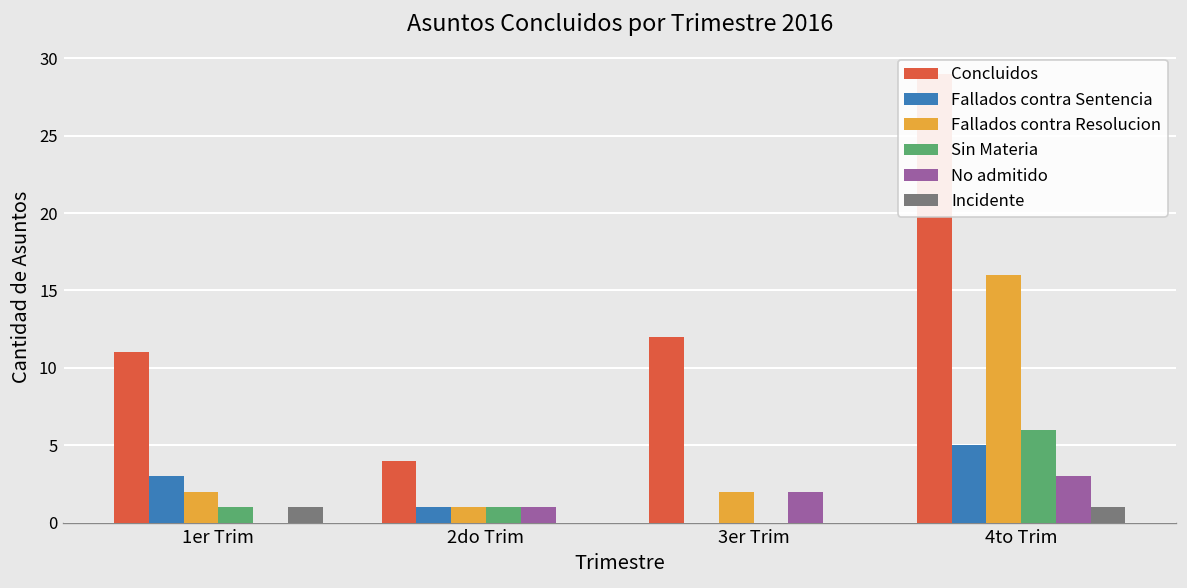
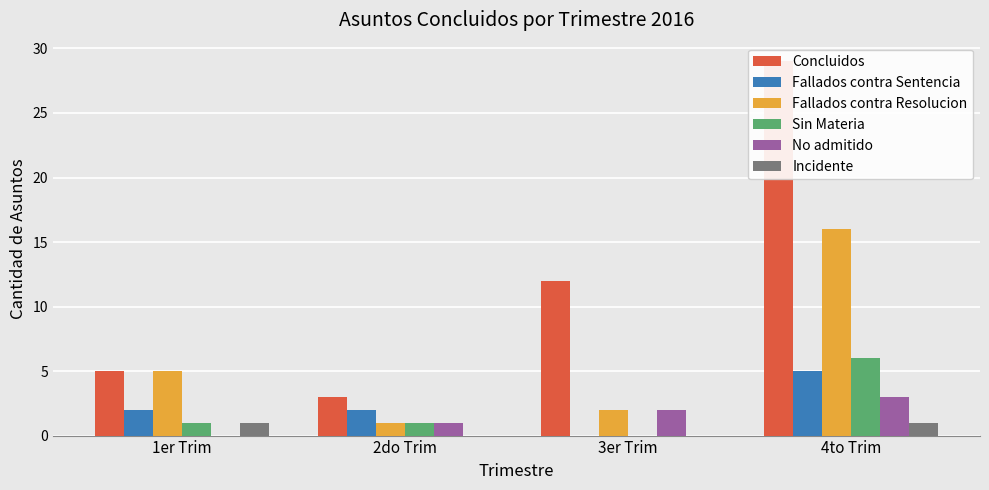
  {
    "Concluidos": {
-     "1er Trim": 11,
-     "2do Trim": 4,
+     "1er Trim": 5,
+     "2do Trim": 3,
      "3er Trim": 12
    },
    "Fallados contra Sentencia": {
-     "1er Trim": 3,
-     "2do Trim": 1,
+     "1er Trim": 2,
+     "2do Trim": 2,
      "3er Trim": 0,
      "4to Trim": 5
    },
    "Fallados contra Resolucion": {
-     "1er Trim": 2,
+     "1er Trim": 5,
      "2do Trim": 1,
      "3er Trim": 2,
      "4to Trim": 16
    },
    "Sin Materia": {
      "1er Trim": 1,
      "2do Trim": 1,
      "3er Trim": 0,
      "4to Trim": 6
    }
  }
